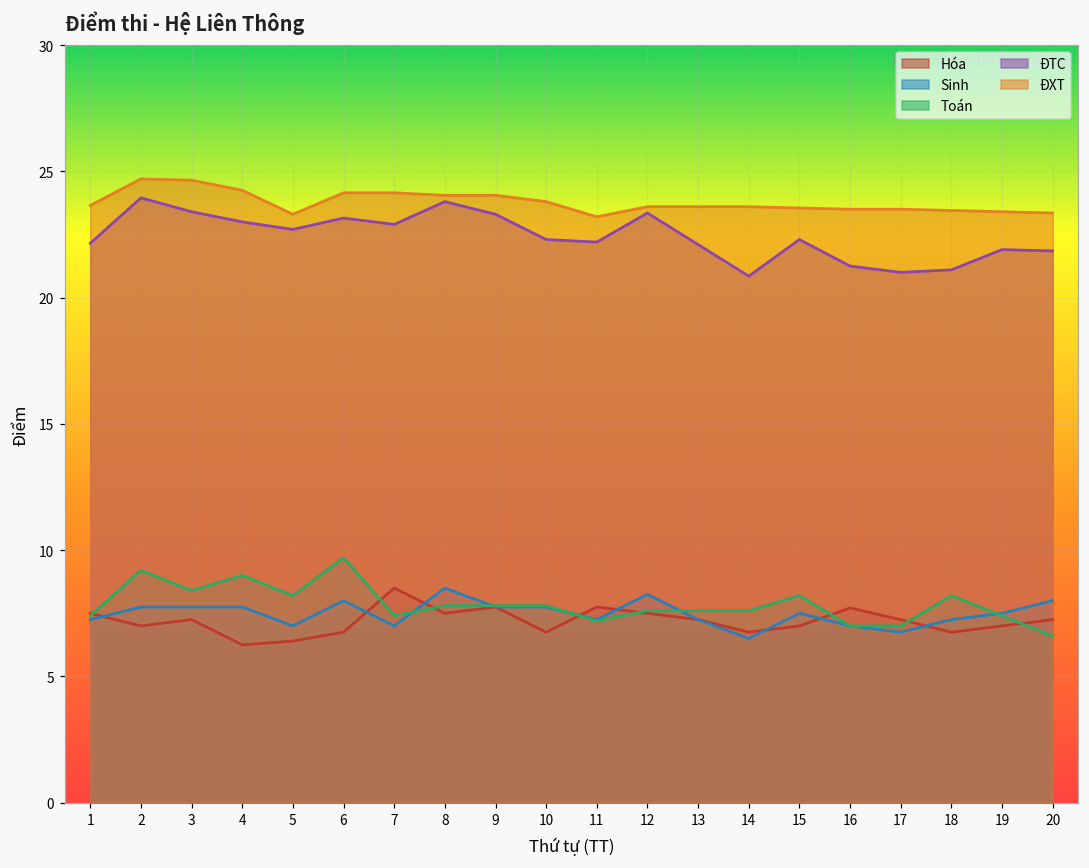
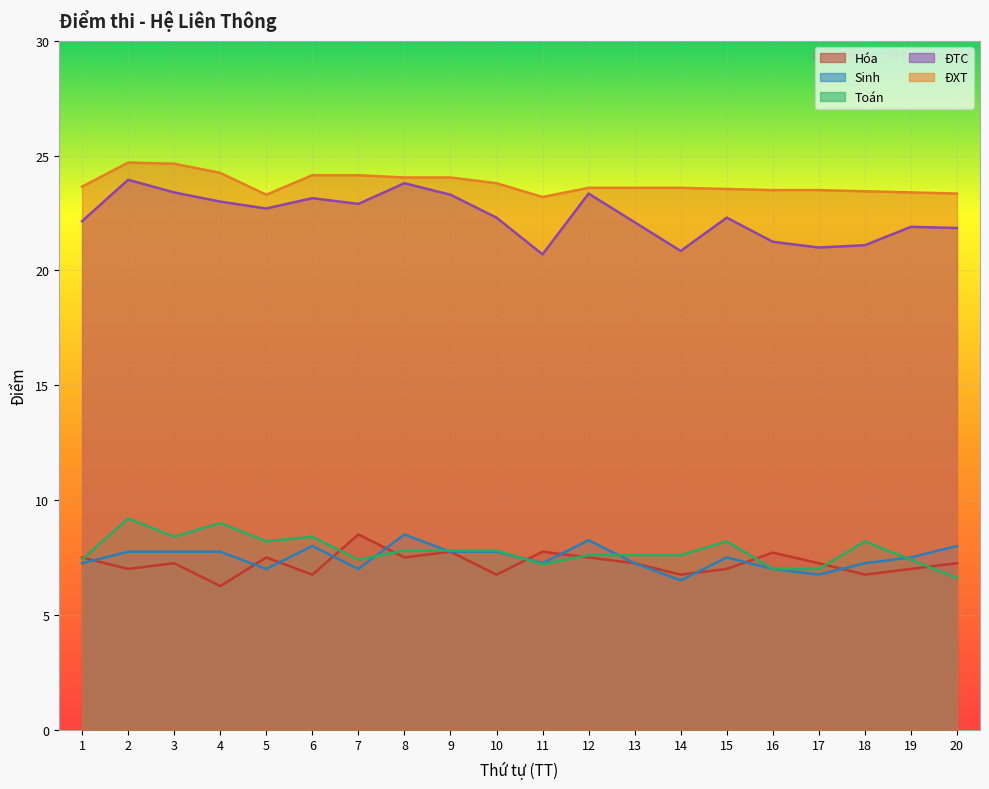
  {
    "Hóa": {
      "2": 7.0,
      "3": 7.3,
      "4": 6.3,
-     "5": 6.4,
+     "5": 7.5,
      "6": 6.8,
      "7": 8.5,
      "8": 7.5,
      "10": 6.8,
      "11": 7.8,
      "14": 6.8,
      "15": 7.0,
      "16": 7.7,
      "17": 7.3,
      "18": 6.8,
      "19": 7.0,
      "20": 7.3
    },
    "Sinh": {
      "1": 7.3,
      "2": 7.8,
      "3": 7.8,
      "4": 7.8,
      "5": 7.0,
      "6": 8.0,
      "7": 7.0,
      "8": 8.5,
      "12": 8.3,
      "14": 6.5,
      "15": 7.5,
      "17": 6.8,
      "18": 7.3,
      "20": 8.0
    },
    "Toán": {
      "2": 9.2,
      "3": 8.4,
      "4": 9.0,
      "5": 8.2,
-     "6": 9.7,
+     "6": 8.4,
      "7": 7.4,
      "8": 7.8,
      "13": 7.6,
      "14": 7.6,
      "15": 8.2,
      "17": 7.0,
      "18": 8.2,
      "20": 6.6
    },
    "ĐTC": {
      "1": 22.2,
      "2": 24.0,
      "3": 23.4,
      "4": 23.0,
      "5": 22.7,
      "6": 23.2,
      "7": 22.9,
      "8": 23.8,
      "9": 23.3,
      "10": 22.3,
-     "11": 22.2,
+     "11": 20.7,
      "12": 23.4,
      "13": 22.1,
      "14": 20.9,
      "15": 22.3,
      "16": 21.3,
      "17": 21.0,
      "18": 21.1,
      "19": 21.9,
      "20": 21.9
    },
    "ĐXT": {
      "1": 23.7,
      "2": 24.7,
      "3": 24.7,
      "4": 24.3,
      "5": 23.3,
      "6": 24.2,
      "7": 24.2,
      "8": 24.1,
      "9": 24.1,
      "10": 23.8,
      "11": 23.2,
      "12": 23.6,
      "13": 23.6,
      "14": 23.6,
      "15": 23.6,
      "16": 23.5,
      "17": 23.5,
      "18": 23.5,
      "19": 23.4,
      "20": 23.4
    }
  }
